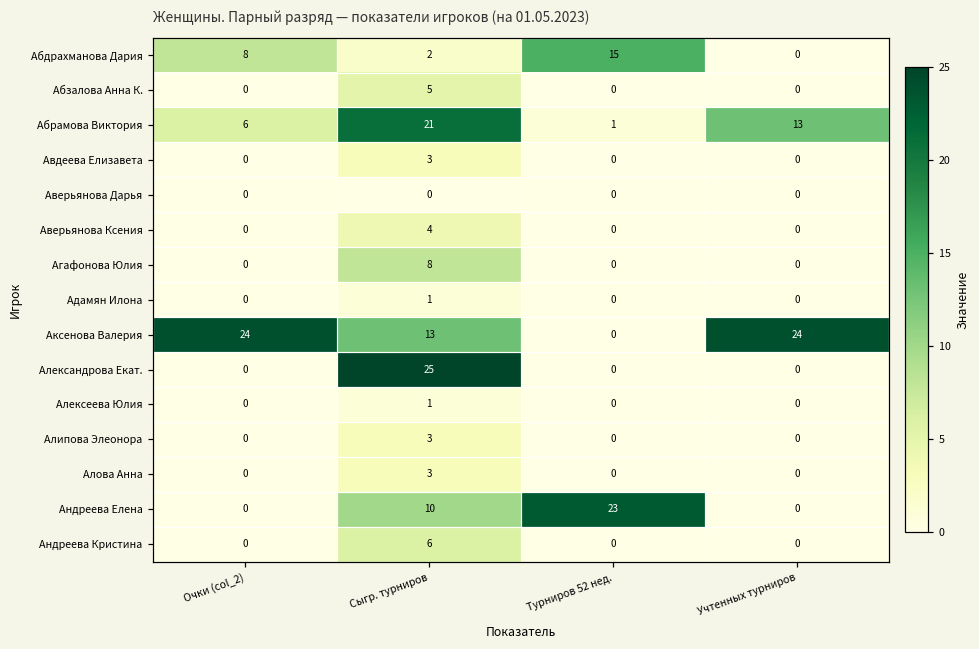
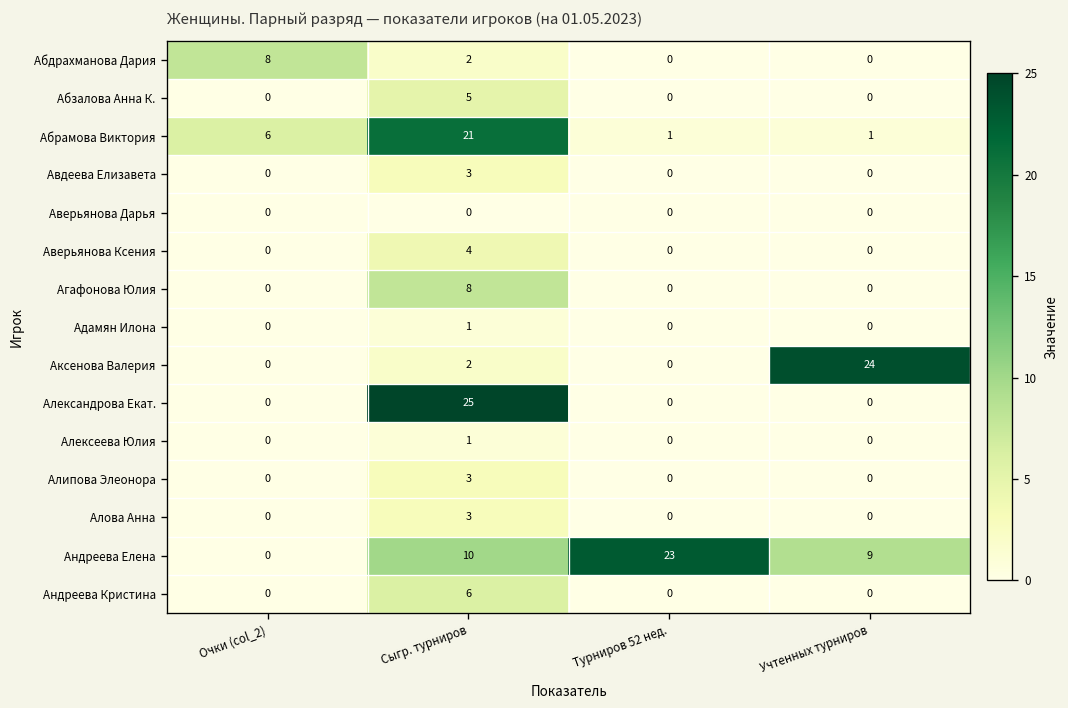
  {
    "Абдрахманова Дария": {
      "Очки (col_2)": 8,
      "Сыгр. турниров": 2,
-     "Турниров 52 нед.": 15,
+     "Турниров 52 нед.": 0,
      "Учтенных турниров": 0
    },
    "Абзалова Анна К.": {
      "Очки (col_2)": 0,
      "Сыгр. турниров": 5,
      "Турниров 52 нед.": 0,
      "Учтенных турниров": 0
    },
    "Абрамова Виктория": {
      "Очки (col_2)": 6,
      "Сыгр. турниров": 21,
      "Турниров 52 нед.": 1,
-     "Учтенных турниров": 13
+     "Учтенных турниров": 1
    },
    "Авдеева Елизавета": {
      "Очки (col_2)": 0,
      "Сыгр. турниров": 3,
      "Турниров 52 нед.": 0,
      "Учтенных турниров": 0
    },
    "Аверьянова Дарья": {
      "Очки (col_2)": 0,
      "Сыгр. турниров": 0,
      "Турниров 52 нед.": 0,
      "Учтенных турниров": 0
    },
    "Аверьянова Ксения": {
      "Очки (col_2)": 0,
      "Сыгр. турниров": 4,
      "Турниров 52 нед.": 0,
      "Учтенных турниров": 0
    },
    "Агафонова Юлия": {
      "Очки (col_2)": 0,
      "Сыгр. турниров": 8,
      "Турниров 52 нед.": 0,
      "Учтенных турниров": 0
    },
    "Адамян Илона": {
      "Очки (col_2)": 0,
      "Сыгр. турниров": 1,
      "Турниров 52 нед.": 0,
      "Учтенных турниров": 0
    },
    "Аксенова Валерия": {
-     "Очки (col_2)": 24,
-     "Сыгр. турниров": 13,
+     "Очки (col_2)": 0,
+     "Сыгр. турниров": 2,
      "Турниров 52 нед.": 0,
      "Учтенных турниров": 24
    },
    "Александрова Екат.": {
      "Очки (col_2)": 0,
      "Сыгр. турниров": 25,
      "Турниров 52 нед.": 0,
      "Учтенных турниров": 0
    },
    "Алексеева Юлия": {
      "Очки (col_2)": 0,
      "Сыгр. турниров": 1,
      "Турниров 52 нед.": 0,
      "Учтенных турниров": 0
    },
    "Алипова Элеонора": {
      "Очки (col_2)": 0,
      "Сыгр. турниров": 3,
      "Турниров 52 нед.": 0,
      "Учтенных турниров": 0
    },
    "Алова Анна": {
      "Очки (col_2)": 0,
      "Сыгр. турниров": 3,
      "Турниров 52 нед.": 0,
      "Учтенных турниров": 0
    },
    "Андреева Елена": {
      "Очки (col_2)": 0,
      "Сыгр. турниров": 10,
      "Турниров 52 нед.": 23,
-     "Учтенных турниров": 0
+     "Учтенных турниров": 9
    },
    "Андреева Кристина": {
      "Очки (col_2)": 0,
      "Сыгр. турниров": 6,
      "Турниров 52 нед.": 0,
      "Учтенных турниров": 0
    }
  }
